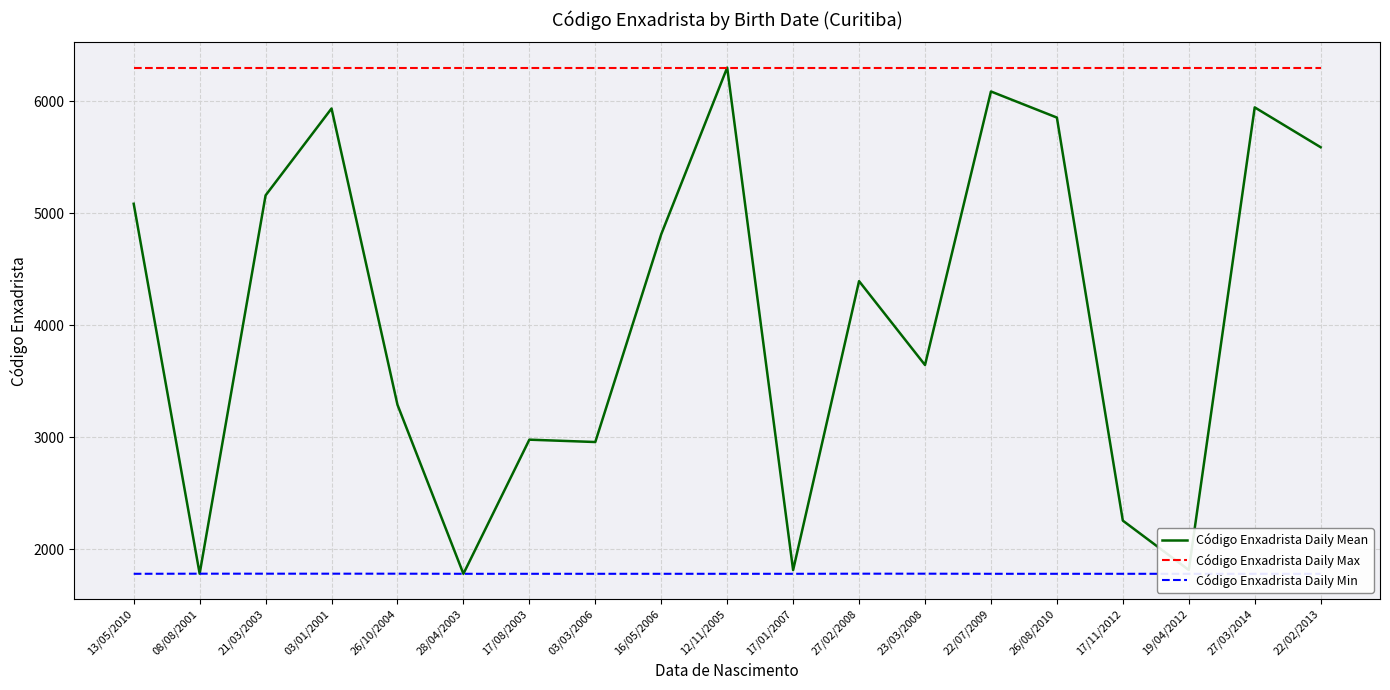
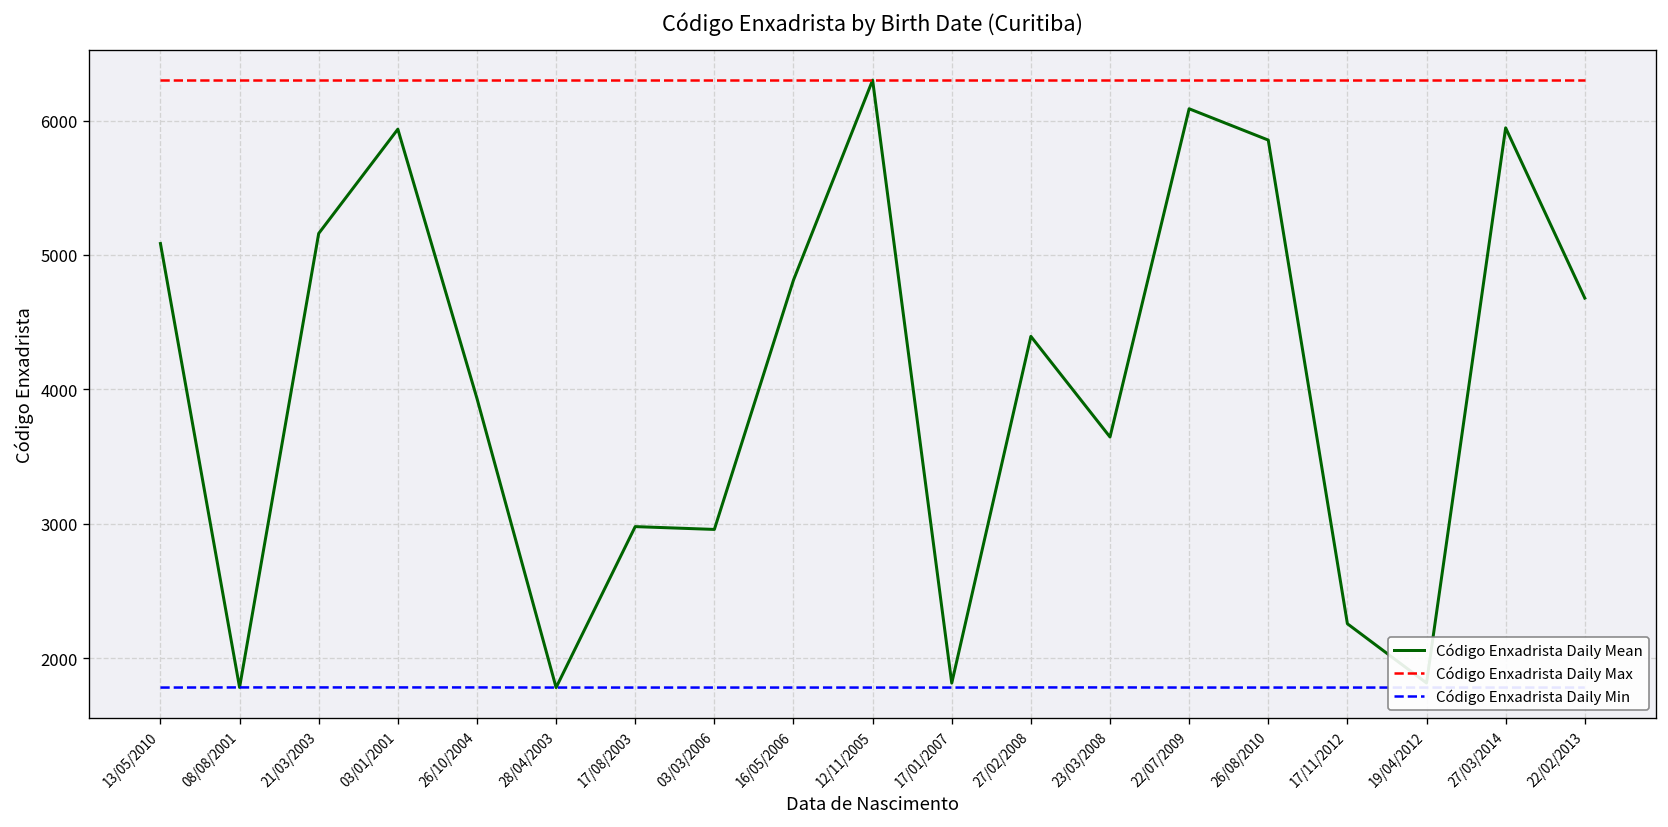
  {
    "Código Enxadrista Daily Mean": {
      "13/05/2010": 5090,
      "21/03/2003": 5160,
      "03/01/2001": 5940,
-     "26/10/2004": 3290,
+     "26/10/2004": 3930,
      "17/08/2003": 2980,
      "03/03/2006": 2960,
      "16/05/2006": 4810,
      "17/01/2007": 1810,
      "27/02/2008": 4390,
      "23/03/2008": 3650,
      "22/07/2009": 6090,
      "26/08/2010": 5860,
      "17/11/2012": 2260,
      "27/03/2014": 5950,
-     "22/02/2013": 5590
+     "22/02/2013": 4680
    },
    "Código Enxadrista Daily Max": {
      "13/05/2010": 6300,
      "08/08/2001": 6300,
      "21/03/2003": 6300,
      "03/01/2001": 6300,
      "26/10/2004": 6300,
      "28/04/2003": 6300,
      "17/08/2003": 6300,
      "03/03/2006": 6300,
      "16/05/2006": 6300,
      "17/01/2007": 6300,
      "27/02/2008": 6300,
      "23/03/2008": 6300,
      "22/07/2009": 6300,
      "26/08/2010": 6300,
      "17/11/2012": 6300,
      "19/04/2012": 6300,
      "27/03/2014": 6300,
      "22/02/2013": 6300
    },
    "Código Enxadrista Daily Min": {
      "13/05/2010": 1780,
      "21/03/2003": 1780,
      "03/01/2001": 1780,
      "26/10/2004": 1780,
      "17/08/2003": 1780,
      "03/03/2006": 1780,
      "16/05/2006": 1780,
      "12/11/2005": 1780,
      "17/01/2007": 1780,
      "27/02/2008": 1780,
      "23/03/2008": 1780,
      "22/07/2009": 1780,
      "26/08/2010": 1780,
      "17/11/2012": 1780
    }
  }
